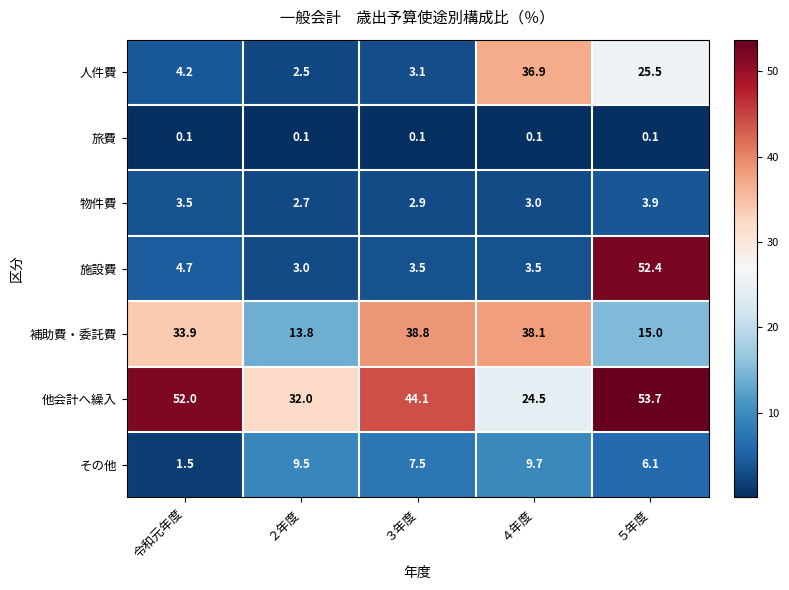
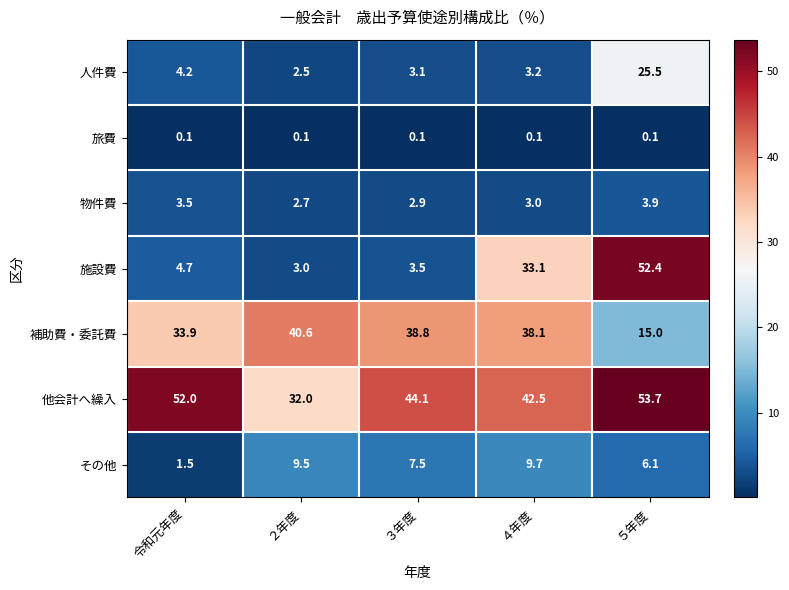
  {
    "人件費": {
      "令和元年度": 4.2,
      "２年度": 2.5,
      "３年度": 3.1,
-     "４年度": 36.9,
+     "４年度": 3.2,
      "５年度": 25.5
    },
    "旅費": {
      "令和元年度": 0.1,
      "２年度": 0.1,
      "３年度": 0.1,
      "４年度": 0.1,
      "５年度": 0.1
    },
    "物件費": {
      "令和元年度": 3.5,
      "２年度": 2.7,
      "３年度": 2.9,
      "４年度": 3.0,
      "５年度": 3.9
    },
    "施設費": {
      "令和元年度": 4.7,
      "２年度": 3.0,
      "３年度": 3.5,
-     "４年度": 3.5,
+     "４年度": 33.1,
      "５年度": 52.4
    },
    "補助費・委託費": {
      "令和元年度": 33.9,
-     "２年度": 13.8,
+     "２年度": 40.6,
      "３年度": 38.8,
      "４年度": 38.1,
      "５年度": 15.0
    },
    "他会計へ繰入": {
      "令和元年度": 52.0,
      "２年度": 32.0,
      "３年度": 44.1,
-     "４年度": 24.5,
+     "４年度": 42.5,
      "５年度": 53.7
    },
    "その他": {
      "令和元年度": 1.5,
      "２年度": 9.5,
      "３年度": 7.5,
      "４年度": 9.7,
      "５年度": 6.1
    }
  }
